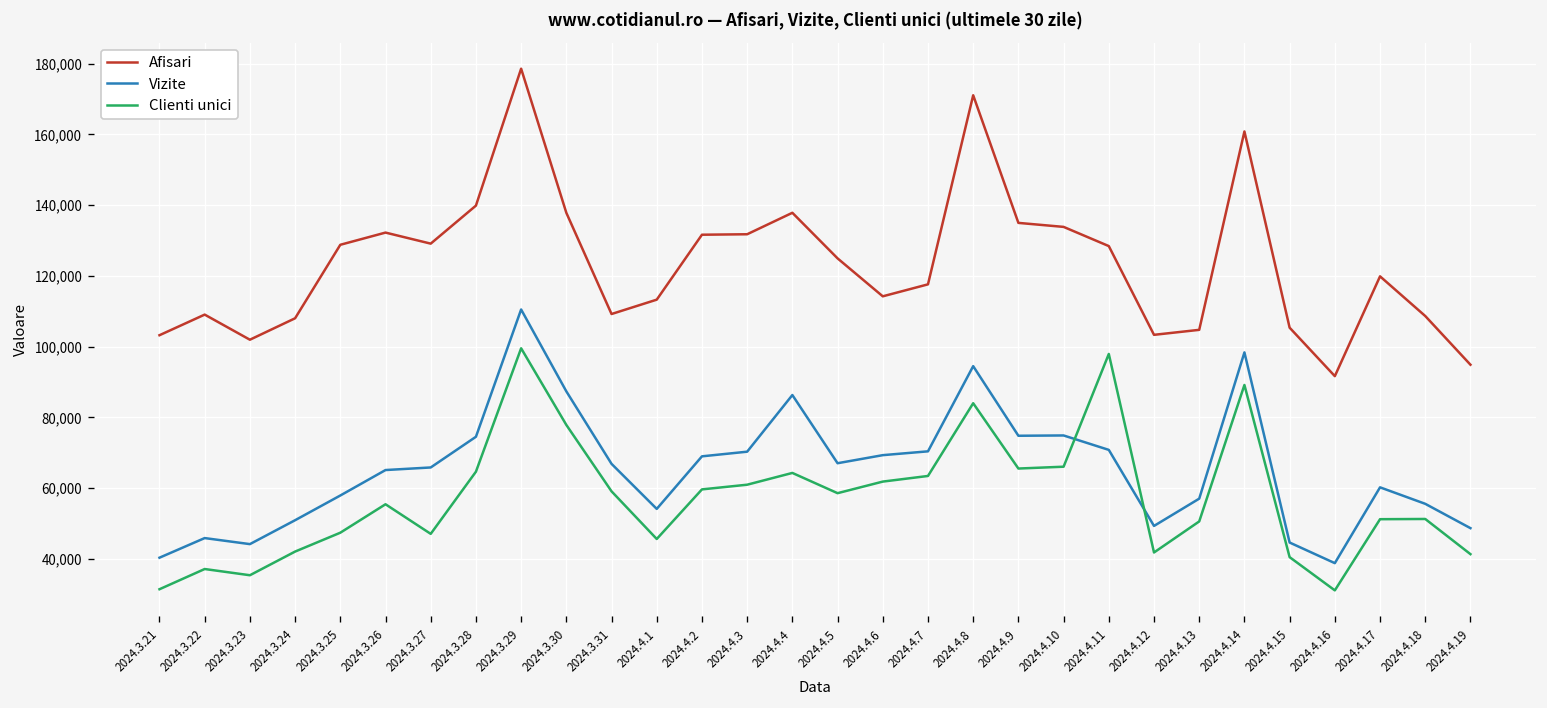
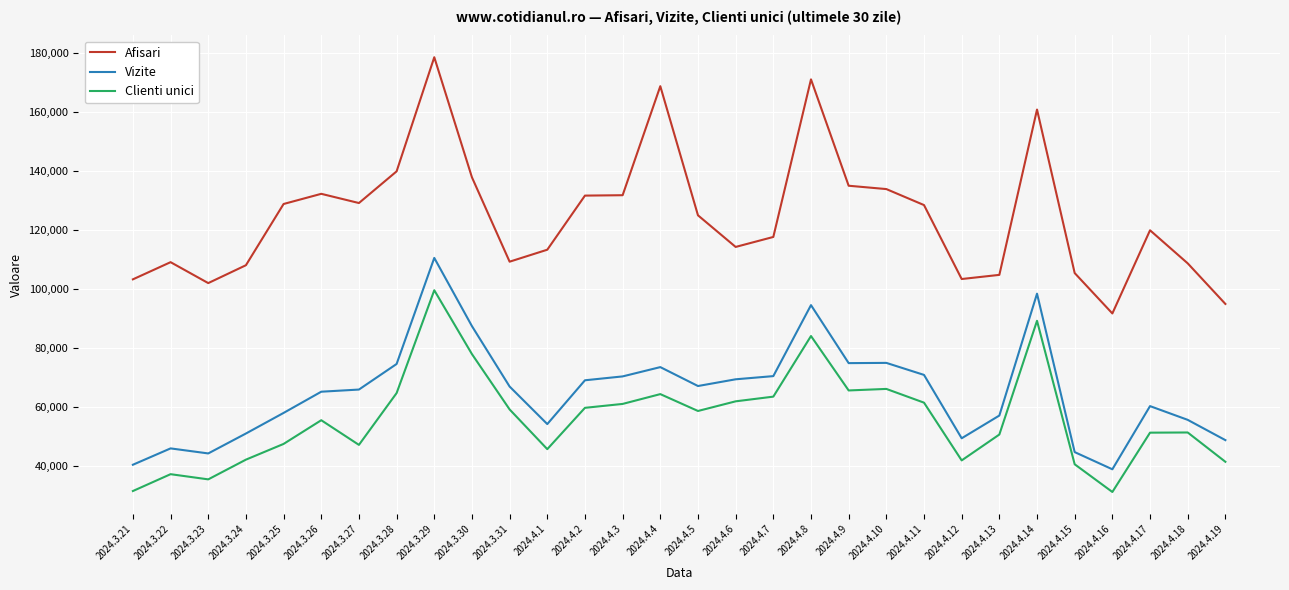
  {
    "Afisari": {
      "2024.3.21": "103,000",
      "2024.3.22": "109,000",
      "2024.3.23": "102,000",
      "2024.3.24": "108,000",
      "2024.3.25": "129,000",
      "2024.3.26": "132,000",
      "2024.3.27": "129,000",
      "2024.3.28": "140,000",
      "2024.3.29": "179,000",
      "2024.3.30": "138,000",
      "2024.3.31": "109,000",
      "2024.4.1": "113,000",
      "2024.4.2": "132,000",
      "2024.4.3": "132,000",
-     "2024.4.4": "138,000",
+     "2024.4.4": "169,000",
      "2024.4.5": "125,000",
      "2024.4.6": "114,000",
      "2024.4.7": "118,000",
      "2024.4.8": "171,000",
      "2024.4.9": "135,000",
      "2024.4.10": "134,000",
      "2024.4.11": "128,000",
      "2024.4.12": "103,000",
      "2024.4.13": "105,000",
      "2024.4.14": "161,000",
      "2024.4.15": "105,000",
      "2024.4.16": "92,000",
      "2024.4.17": "120,000",
      "2024.4.18": "109,000",
      "2024.4.19": "95,000"
    },
    "Vizite": {
      "2024.3.21": "40,000",
      "2024.3.22": "46,000",
      "2024.3.23": "44,000",
      "2024.3.24": "51,000",
      "2024.3.25": "58,000",
      "2024.3.26": "65,000",
      "2024.3.27": "66,000",
      "2024.3.28": "75,000",
      "2024.3.29": "111,000",
      "2024.3.30": "87,000",
      "2024.3.31": "67,000",
      "2024.4.1": "54,000",
      "2024.4.2": "69,000",
      "2024.4.3": "70,000",
-     "2024.4.4": "86,000",
+     "2024.4.4": "73,000",
      "2024.4.5": "67,000",
      "2024.4.6": "69,000",
      "2024.4.7": "70,000",
      "2024.4.8": "94,000",
      "2024.4.9": "75,000",
      "2024.4.10": "75,000",
      "2024.4.11": "71,000",
      "2024.4.12": "49,000",
      "2024.4.13": "57,000",
      "2024.4.14": "98,000",
      "2024.4.15": "45,000",
      "2024.4.16": "39,000",
      "2024.4.17": "60,000",
      "2024.4.18": "56,000",
      "2024.4.19": "49,000"
    },
    "Clienti unici": {
      "2024.3.21": "31,000",
      "2024.3.22": "37,000",
      "2024.3.23": "35,000",
      "2024.3.24": "42,000",
      "2024.3.25": "47,000",
      "2024.3.26": "55,000",
      "2024.3.27": "47,000",
      "2024.3.28": "65,000",
      "2024.3.29": "100,000",
      "2024.3.30": "78,000",
      "2024.3.31": "59,000",
      "2024.4.1": "46,000",
      "2024.4.2": "60,000",
      "2024.4.3": "61,000",
      "2024.4.4": "64,000",
      "2024.4.5": "59,000",
      "2024.4.6": "62,000",
      "2024.4.7": "63,000",
      "2024.4.8": "84,000",
      "2024.4.9": "66,000",
      "2024.4.10": "66,000",
-     "2024.4.11": "98,000",
+     "2024.4.11": "61,000",
      "2024.4.12": "42,000",
      "2024.4.13": "51,000",
      "2024.4.14": "89,000",
      "2024.4.15": "41,000",
      "2024.4.16": "31,000",
      "2024.4.17": "51,000",
      "2024.4.18": "51,000",
      "2024.4.19": "41,000"
    }
  }
